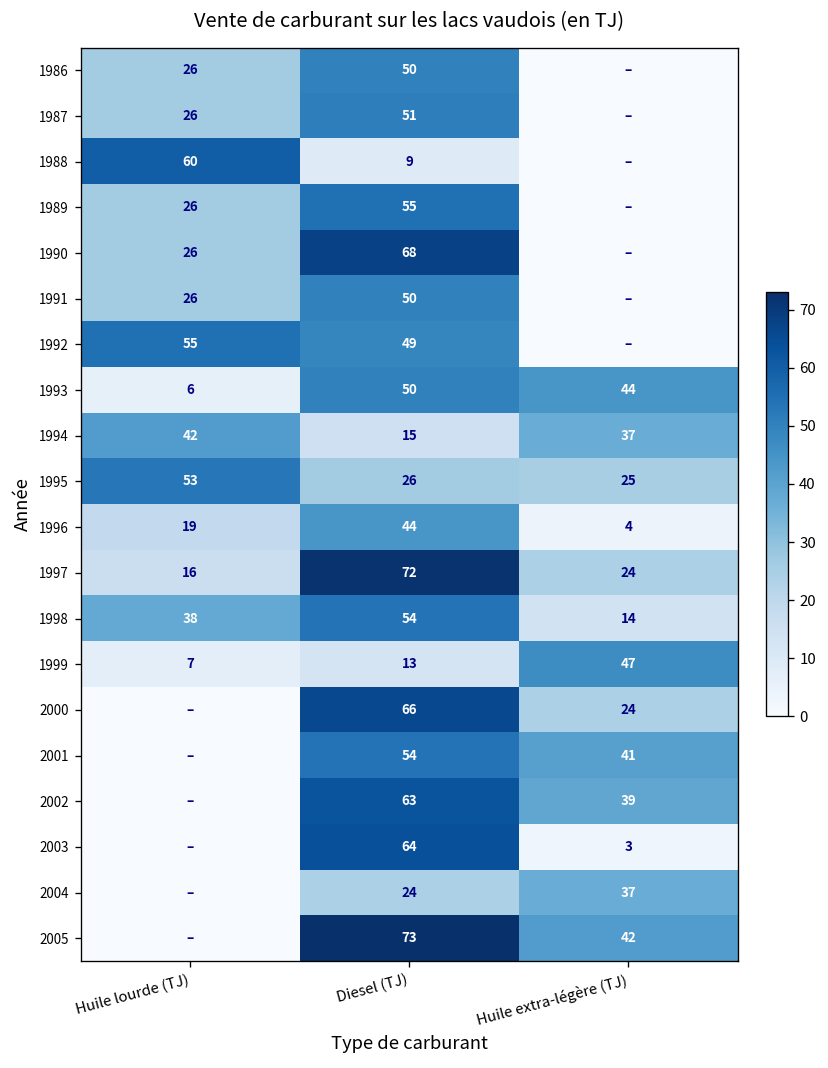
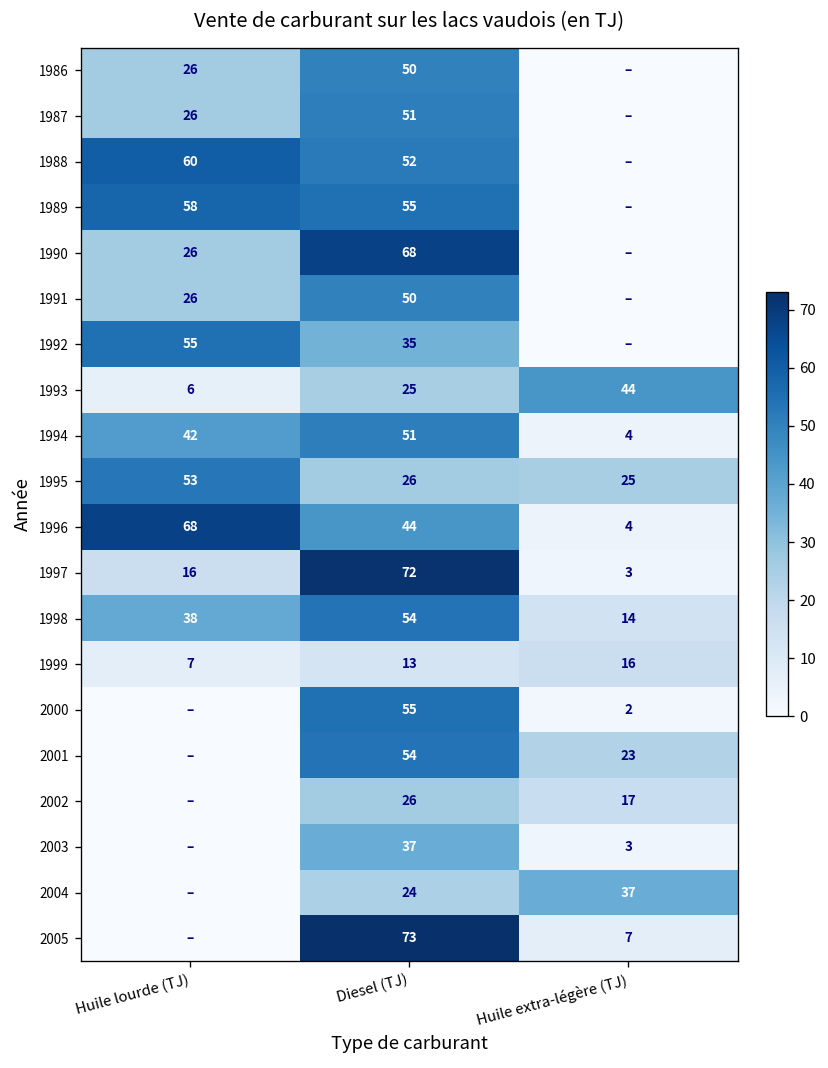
  {
    "1986": {
      "Huile lourde (TJ)": 26,
      "Diesel (TJ)": 50
    },
    "1987": {
      "Huile lourde (TJ)": 26,
      "Diesel (TJ)": 51
    },
    "1988": {
      "Huile lourde (TJ)": 60,
-     "Diesel (TJ)": 9
+     "Diesel (TJ)": 52
    },
    "1989": {
-     "Huile lourde (TJ)": 26,
+     "Huile lourde (TJ)": 58,
      "Diesel (TJ)": 55
    },
    "1990": {
      "Huile lourde (TJ)": 26,
      "Diesel (TJ)": 68
    },
    "1991": {
      "Huile lourde (TJ)": 26,
      "Diesel (TJ)": 50
    },
    "1992": {
      "Huile lourde (TJ)": 55,
-     "Diesel (TJ)": 49
+     "Diesel (TJ)": 35
    },
    "1993": {
      "Huile lourde (TJ)": 6,
-     "Diesel (TJ)": 50,
+     "Diesel (TJ)": 25,
      "Huile extra-légère (TJ)": 44
    },
    "1994": {
      "Huile lourde (TJ)": 42,
-     "Diesel (TJ)": 15,
-     "Huile extra-légère (TJ)": 37
+     "Diesel (TJ)": 51,
+     "Huile extra-légère (TJ)": 4
    },
    "1995": {
      "Huile lourde (TJ)": 53,
      "Diesel (TJ)": 26,
      "Huile extra-légère (TJ)": 25
    },
    "1996": {
-     "Huile lourde (TJ)": 19,
+     "Huile lourde (TJ)": 68,
      "Diesel (TJ)": 44,
      "Huile extra-légère (TJ)": 4
    },
    "1997": {
      "Huile lourde (TJ)": 16,
      "Diesel (TJ)": 72,
-     "Huile extra-légère (TJ)": 24
+     "Huile extra-légère (TJ)": 3
    },
    "1998": {
      "Huile lourde (TJ)": 38,
      "Diesel (TJ)": 54,
      "Huile extra-légère (TJ)": 14
    },
    "1999": {
      "Huile lourde (TJ)": 7,
      "Diesel (TJ)": 13,
-     "Huile extra-légère (TJ)": 47
+     "Huile extra-légère (TJ)": 16
    },
    "2000": {
-     "Diesel (TJ)": 66,
-     "Huile extra-légère (TJ)": 24
+     "Diesel (TJ)": 55,
+     "Huile extra-légère (TJ)": 2
    },
    "2001": {
      "Diesel (TJ)": 54,
-     "Huile extra-légère (TJ)": 41
+     "Huile extra-légère (TJ)": 23
    },
    "2002": {
-     "Diesel (TJ)": 63,
-     "Huile extra-légère (TJ)": 39
+     "Diesel (TJ)": 26,
+     "Huile extra-légère (TJ)": 17
    },
    "2003": {
-     "Diesel (TJ)": 64,
+     "Diesel (TJ)": 37,
      "Huile extra-légère (TJ)": 3
    },
    "2004": {
      "Diesel (TJ)": 24,
      "Huile extra-légère (TJ)": 37
    },
    "2005": {
      "Diesel (TJ)": 73,
-     "Huile extra-légère (TJ)": 42
+     "Huile extra-légère (TJ)": 7
    }
  }
